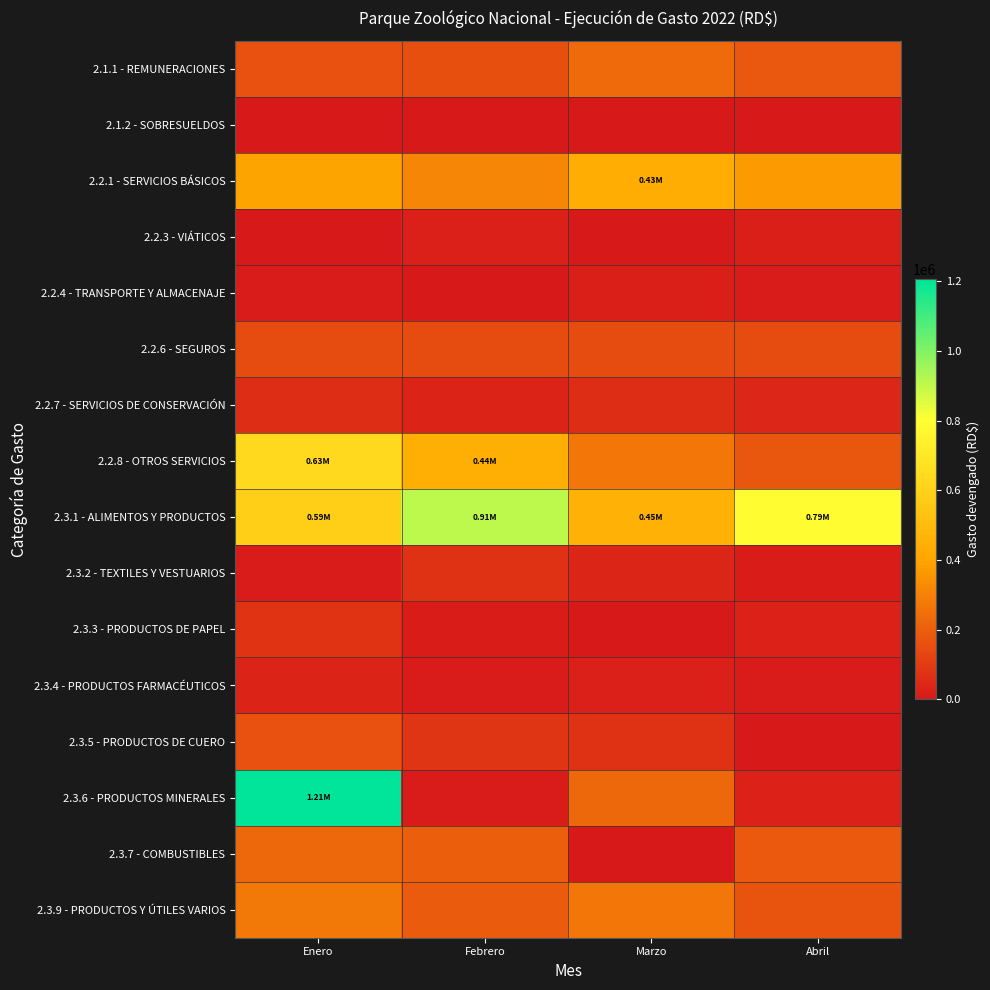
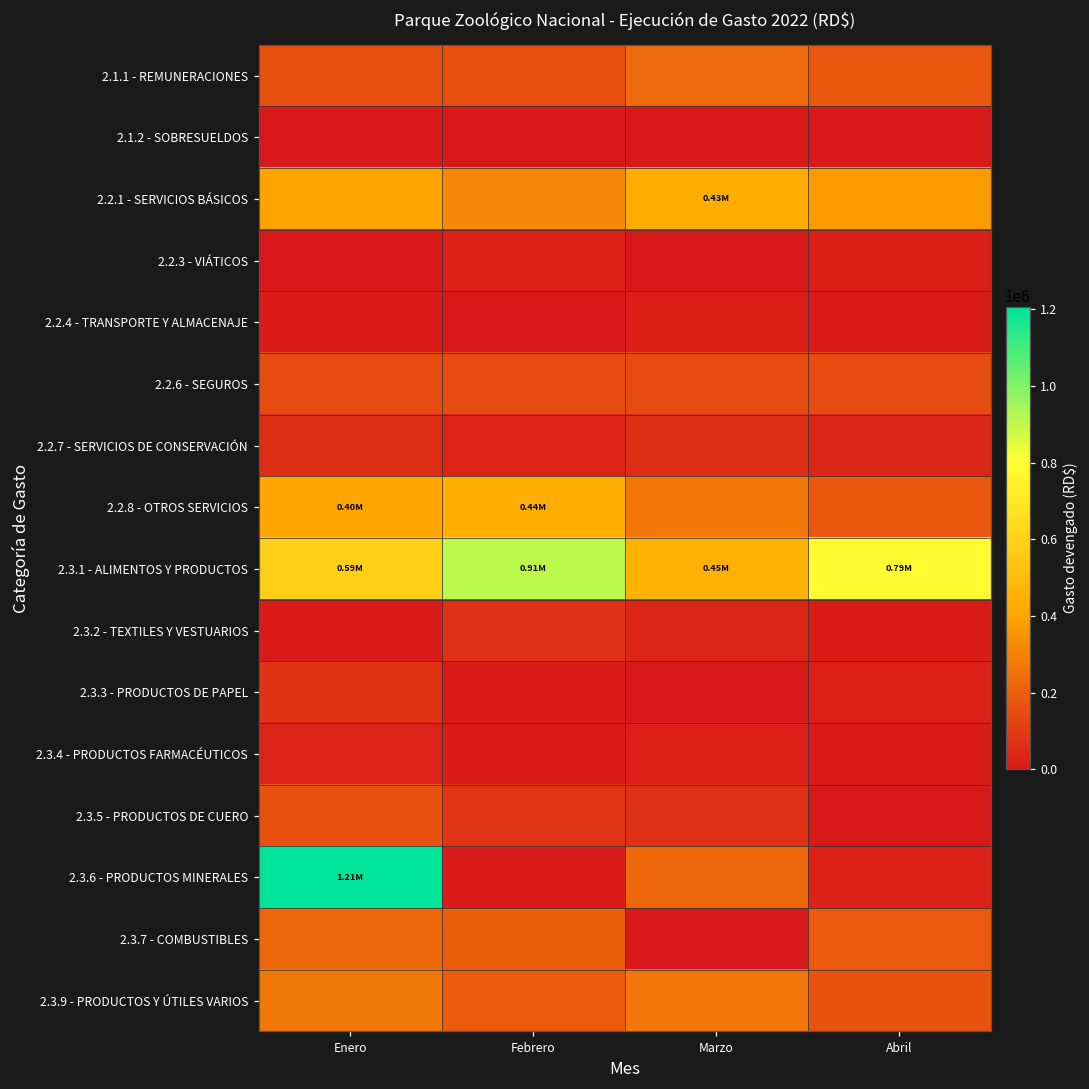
  {
    "2.2.1 - SERVICIOS BÁSICOS": {
      "Marzo": "0.43M"
    },
    "2.2.8 - OTROS SERVICIOS": {
-     "Enero": "0.63M",
+     "Enero": "0.40M",
      "Febrero": "0.44M"
    },
    "2.3.1 - ALIMENTOS Y PRODUCTOS": {
      "Enero": "0.59M",
      "Febrero": "0.91M",
      "Marzo": "0.45M",
      "Abril": "0.79M"
    },
    "2.3.6 - PRODUCTOS MINERALES": {
      "Enero": "1.21M"
    }
  }
